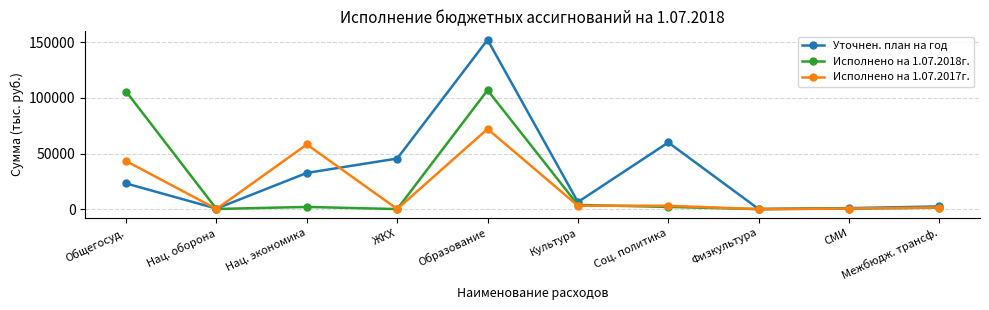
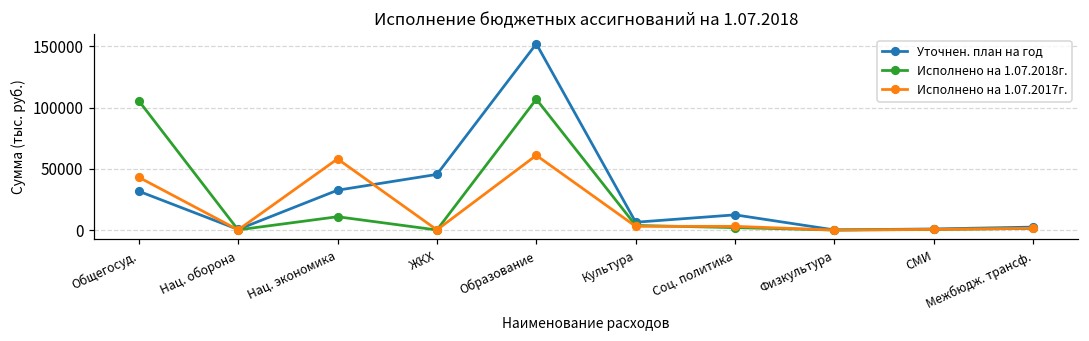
  {
    "Уточнен. план на год": {
-     "Общегосуд.": 23000,
+     "Общегосуд.": 32000,
      "Нац. экономика": 33000,
      "ЖКХ": 46000,
      "Образование": 152000,
      "Культура": 7000,
-     "Соц. политика": 60000
+     "Соц. политика": 13000
    },
    "Исполнено на 1.07.2018г.": {
      "Общегосуд.": 106000,
-     "Нац. экономика": 2000,
+     "Нац. экономика": 11000,
      "Образование": 107000
    },
    "Исполнено на 1.07.2017г.": {
      "Общегосуд.": 43000,
      "Нац. экономика": 58000,
-     "Образование": 72000
+     "Образование": 61000
    }
  }
